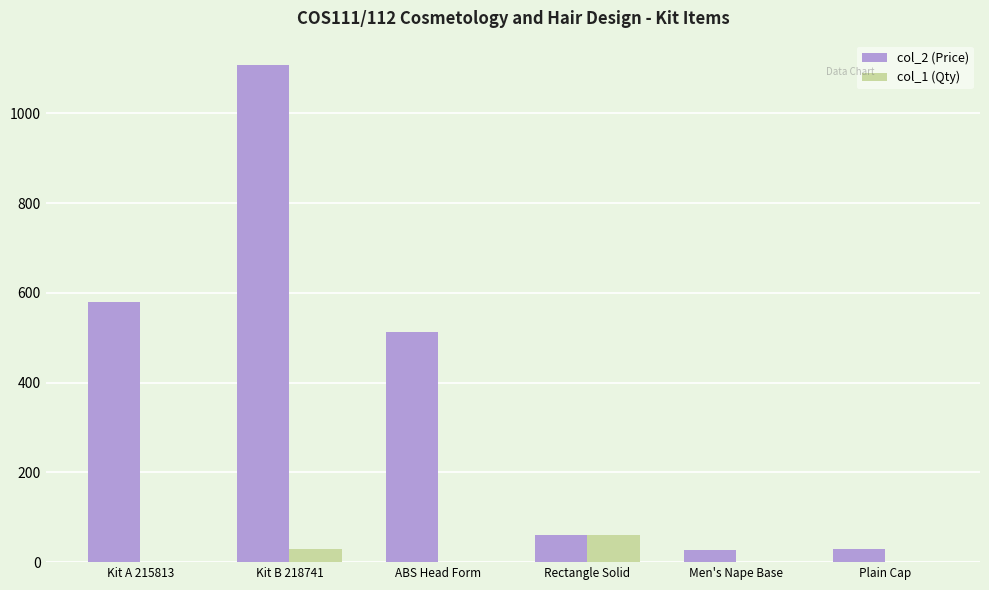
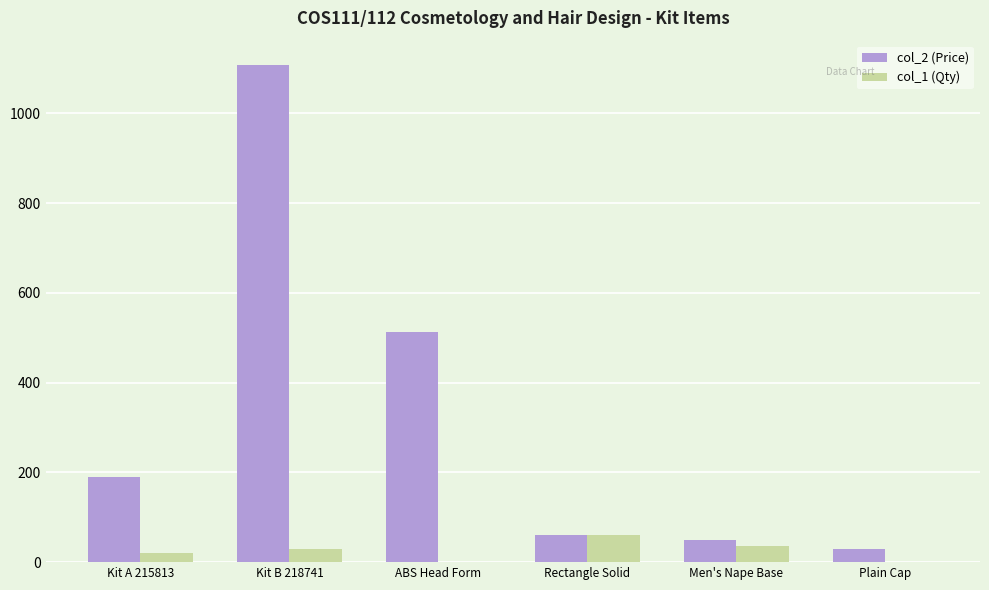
  {
    "col_2 (Price)": {
-     "Kit A 215813": 580,
+     "Kit A 215813": 190,
      "Kit B 218741": 1110,
      "ABS Head Form": 510,
      "Rectangle Solid": 60,
-     "Men's Nape Base": 30,
+     "Men's Nape Base": 50,
      "Plain Cap": 30
    },
    "col_1 (Qty)": {
-     "Kit A 215813": 0,
+     "Kit A 215813": 20,
      "Kit B 218741": 30,
      "Rectangle Solid": 60,
-     "Men's Nape Base": 0
+     "Men's Nape Base": 40
    }
  }
